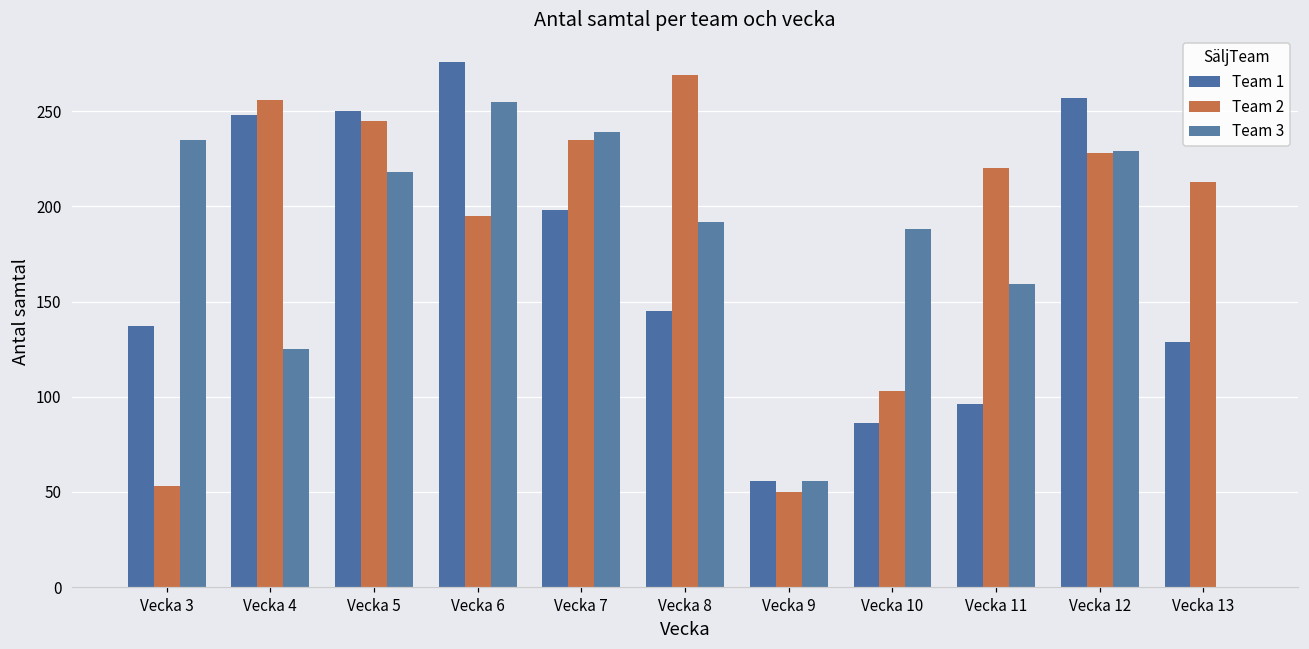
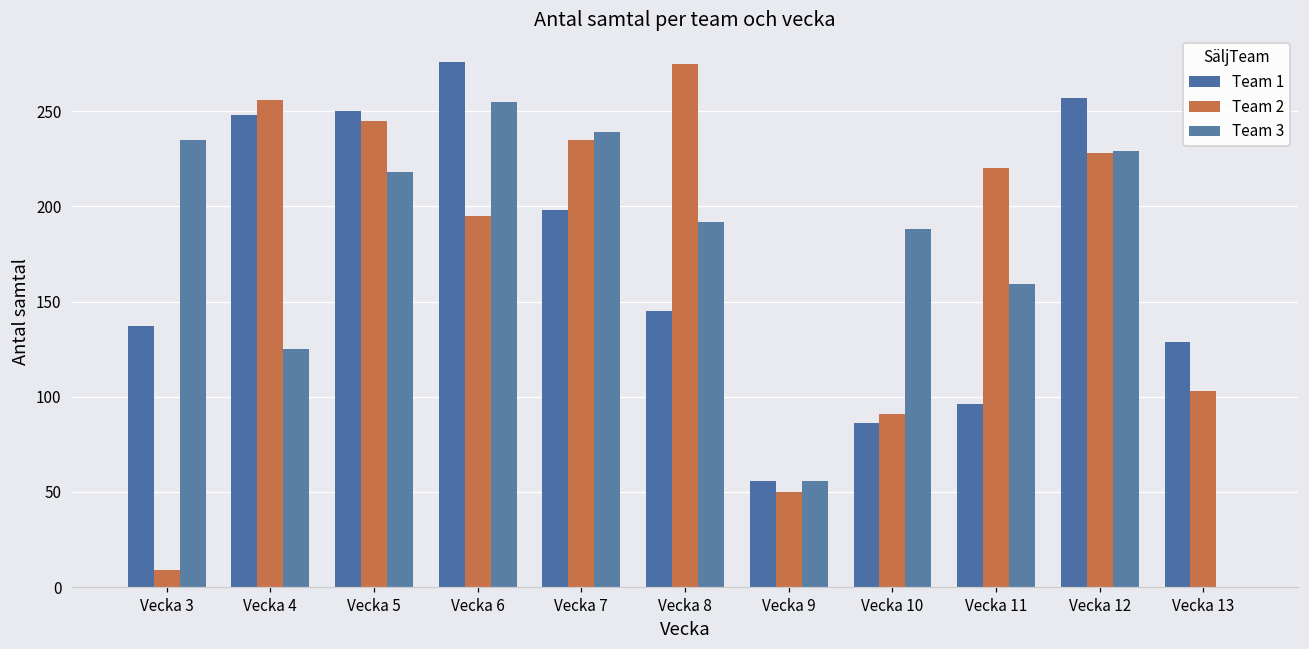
  {
    "Team 2": {
-     "Vecka 3": 53,
+     "Vecka 3": 9,
      "Vecka 4": 256,
      "Vecka 5": 245,
      "Vecka 6": 195,
      "Vecka 7": 235,
-     "Vecka 8": 269,
+     "Vecka 8": 275,
      "Vecka 9": 50,
-     "Vecka 10": 103,
+     "Vecka 10": 91,
      "Vecka 11": 220,
      "Vecka 12": 228,
-     "Vecka 13": 213
+     "Vecka 13": 103
    }
  }
